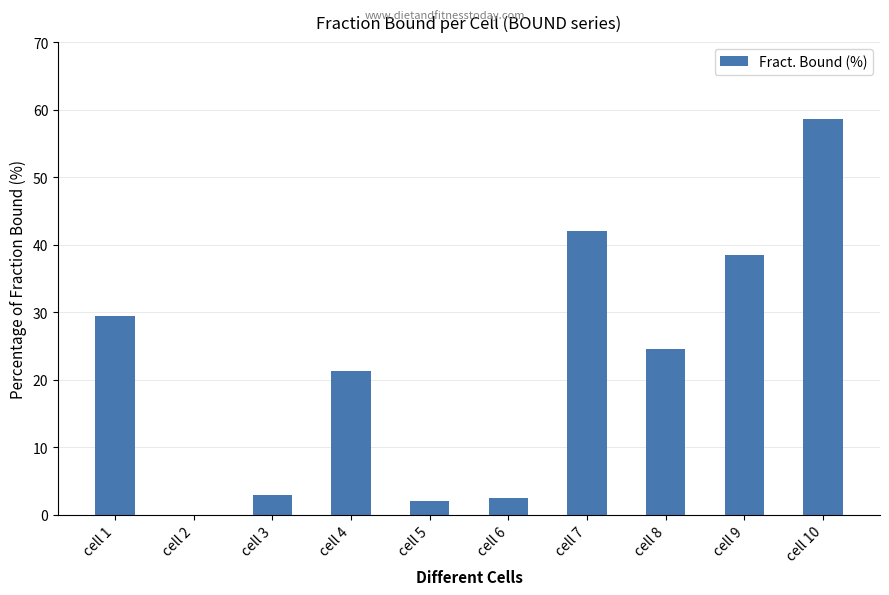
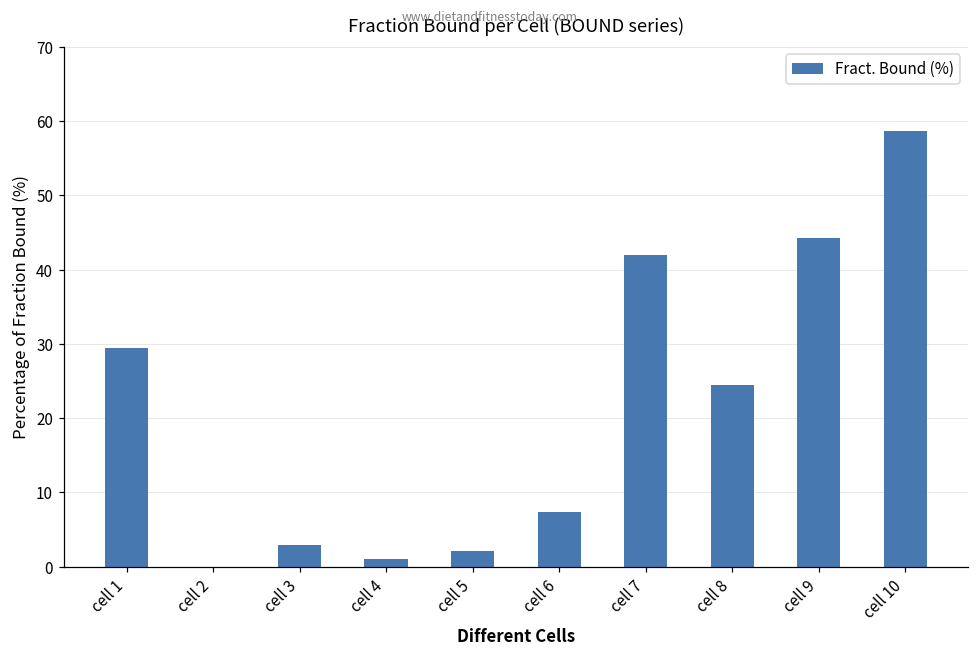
  {
    "cell 1": 29,
    "cell 2": 0,
    "cell 3": 3,
-   "cell 4": 21,
+   "cell 4": 1,
    "cell 5": 2,
-   "cell 6": 3,
+   "cell 6": 7,
    "cell 7": 42,
    "cell 8": 24,
-   "cell 9": 38,
+   "cell 9": 44,
    "cell 10": 59
  }
